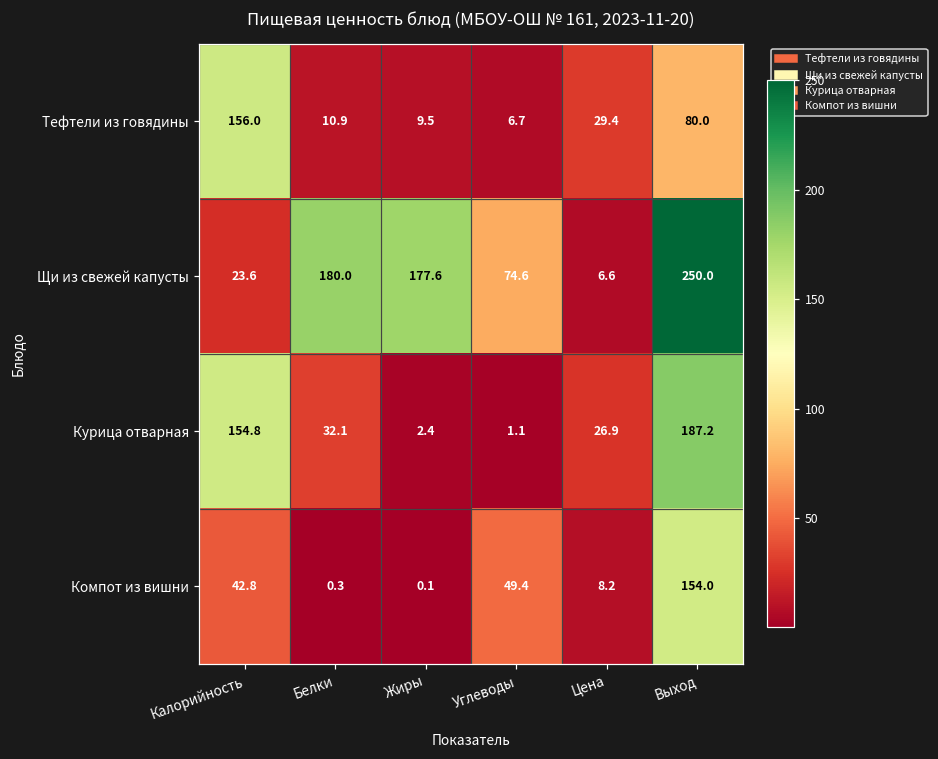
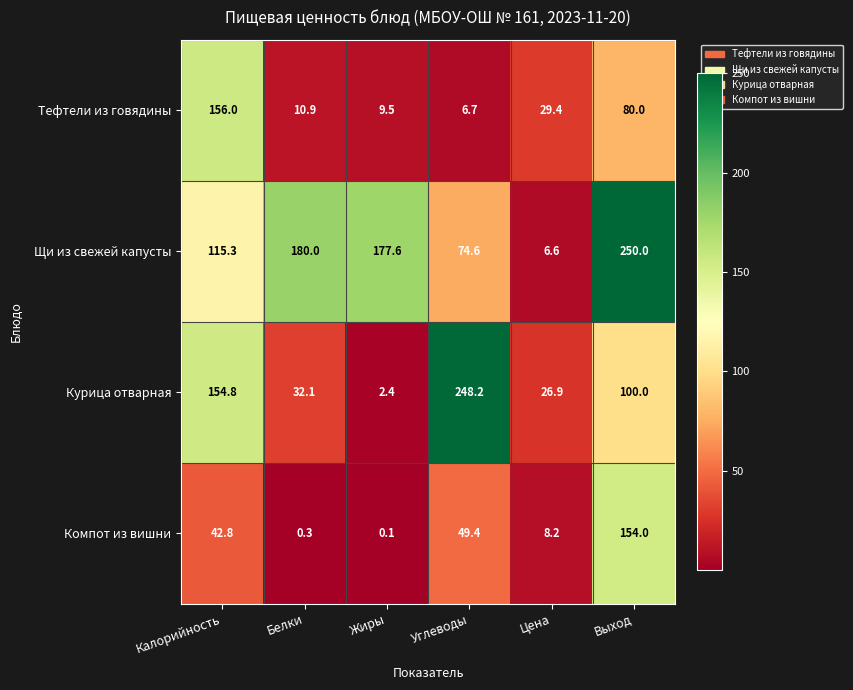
  {
    "Тефтели из говядины": {
      "Калорийность": 156.0,
      "Белки": 10.9,
      "Жиры": 9.5,
      "Углеводы": 6.7,
      "Цена": 29.4,
      "Выход": 80.0
    },
    "Щи из свежей капусты": {
-     "Калорийность": 23.6,
+     "Калорийность": 115.3,
      "Белки": 180.0,
      "Жиры": 177.6,
      "Углеводы": 74.6,
      "Цена": 6.6,
      "Выход": 250.0
    },
    "Курица отварная": {
      "Калорийность": 154.8,
      "Белки": 32.1,
      "Жиры": 2.4,
-     "Углеводы": 1.1,
+     "Углеводы": 248.2,
      "Цена": 26.9,
-     "Выход": 187.2
+     "Выход": 100.0
    },
    "Компот из вишни": {
      "Калорийность": 42.8,
      "Белки": 0.3,
      "Жиры": 0.1,
      "Углеводы": 49.4,
      "Цена": 8.2,
      "Выход": 154.0
    }
  }
